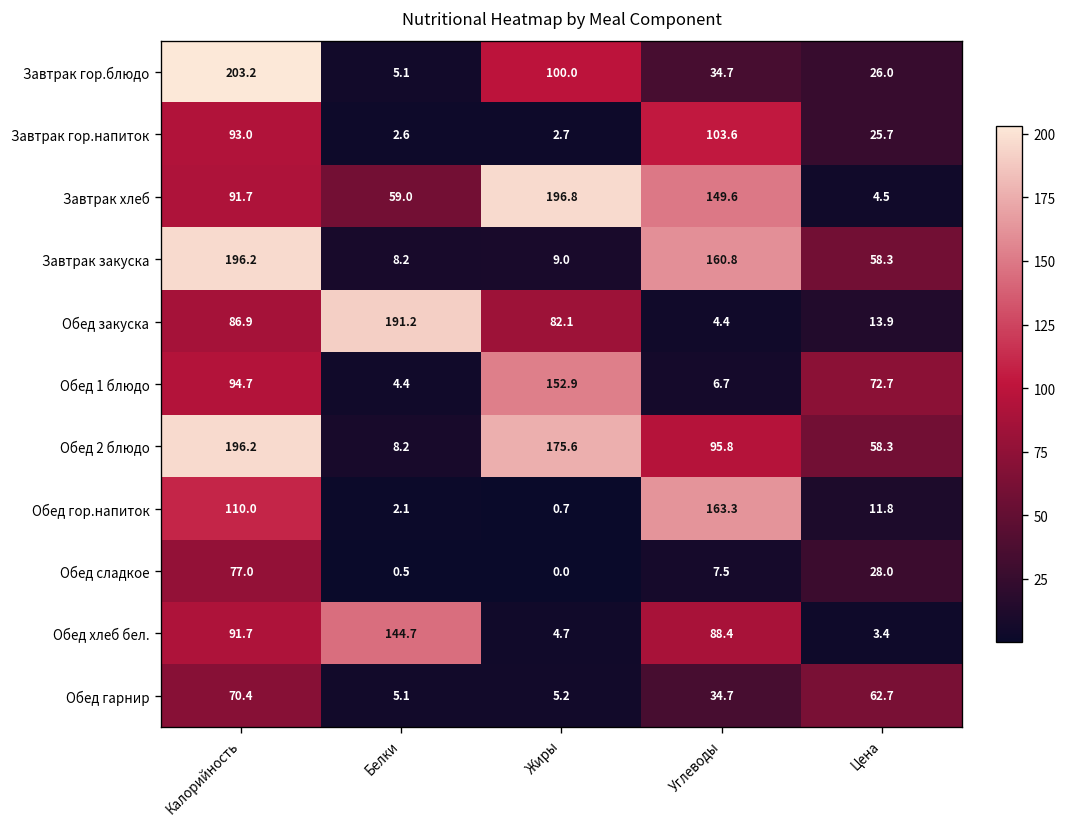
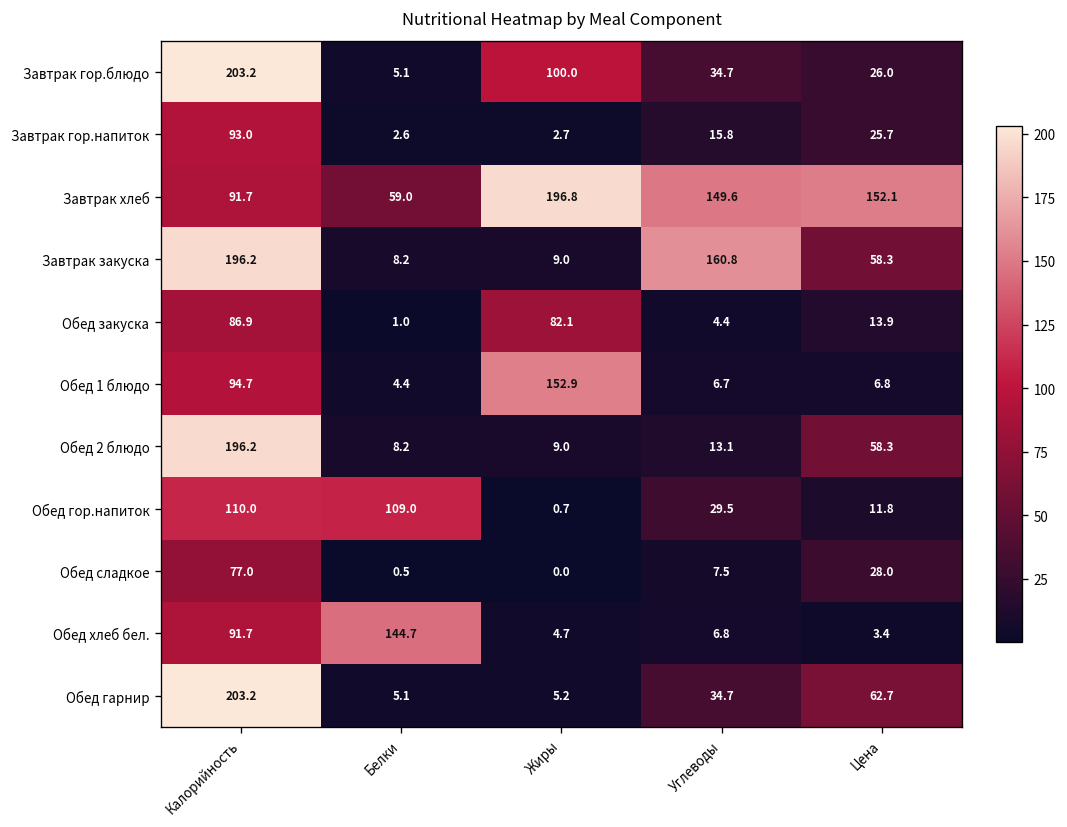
  {
    "Завтрак гор.блюдо": {
      "Калорийность": 203.2,
      "Белки": 5.1,
      "Жиры": 100.0,
      "Углеводы": 34.7,
      "Цена": 26.0
    },
    "Завтрак гор.напиток": {
      "Калорийность": 93.0,
      "Белки": 2.6,
      "Жиры": 2.7,
-     "Углеводы": 103.6,
+     "Углеводы": 15.8,
      "Цена": 25.7
    },
    "Завтрак хлеб": {
      "Калорийность": 91.7,
      "Белки": 59.0,
      "Жиры": 196.8,
      "Углеводы": 149.6,
-     "Цена": 4.5
+     "Цена": 152.1
    },
    "Завтрак закуска": {
      "Калорийность": 196.2,
      "Белки": 8.2,
      "Жиры": 9.0,
      "Углеводы": 160.8,
      "Цена": 58.3
    },
    "Обед закуска": {
      "Калорийность": 86.9,
-     "Белки": 191.2,
+     "Белки": 1.0,
      "Жиры": 82.1,
      "Углеводы": 4.4,
      "Цена": 13.9
    },
    "Обед 1 блюдо": {
      "Калорийность": 94.7,
      "Белки": 4.4,
      "Жиры": 152.9,
      "Углеводы": 6.7,
-     "Цена": 72.7
+     "Цена": 6.8
    },
    "Обед 2 блюдо": {
      "Калорийность": 196.2,
      "Белки": 8.2,
-     "Жиры": 175.6,
-     "Углеводы": 95.8,
+     "Жиры": 9.0,
+     "Углеводы": 13.1,
      "Цена": 58.3
    },
    "Обед гор.напиток": {
      "Калорийность": 110.0,
-     "Белки": 2.1,
+     "Белки": 109.0,
      "Жиры": 0.7,
-     "Углеводы": 163.3,
+     "Углеводы": 29.5,
      "Цена": 11.8
    },
    "Обед сладкое": {
      "Калорийность": 77.0,
      "Белки": 0.5,
      "Жиры": 0.0,
      "Углеводы": 7.5,
      "Цена": 28.0
    },
    "Обед хлеб бел.": {
      "Калорийность": 91.7,
      "Белки": 144.7,
      "Жиры": 4.7,
-     "Углеводы": 88.4,
+     "Углеводы": 6.8,
      "Цена": 3.4
    },
    "Обед гарнир": {
-     "Калорийность": 70.4,
+     "Калорийность": 203.2,
      "Белки": 5.1,
      "Жиры": 5.2,
      "Углеводы": 34.7,
      "Цена": 62.7
    }
  }
